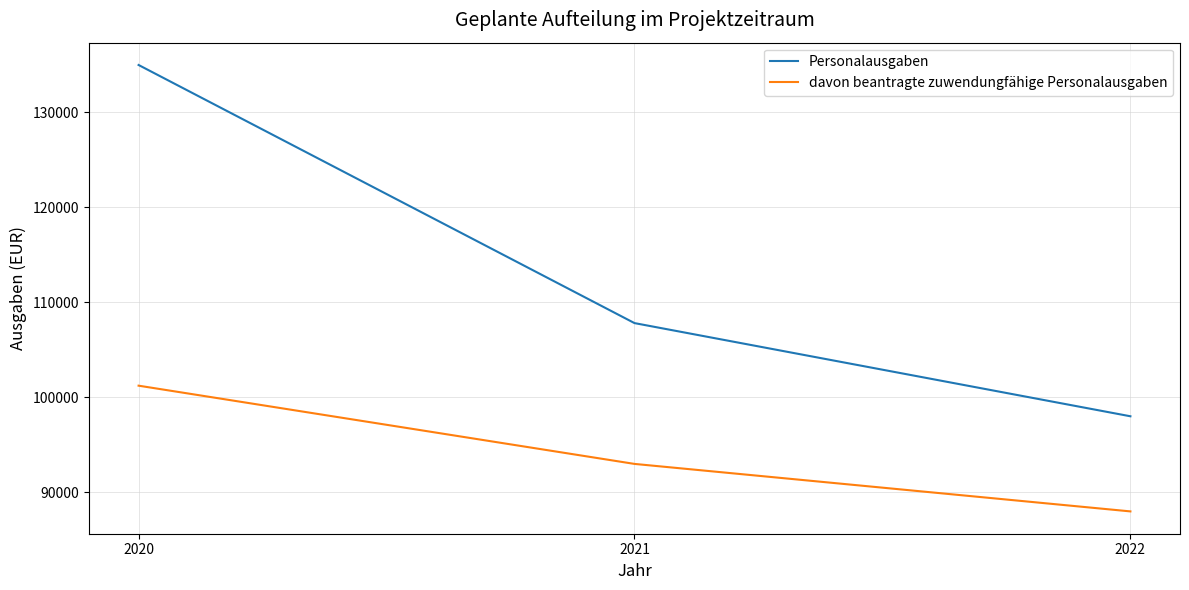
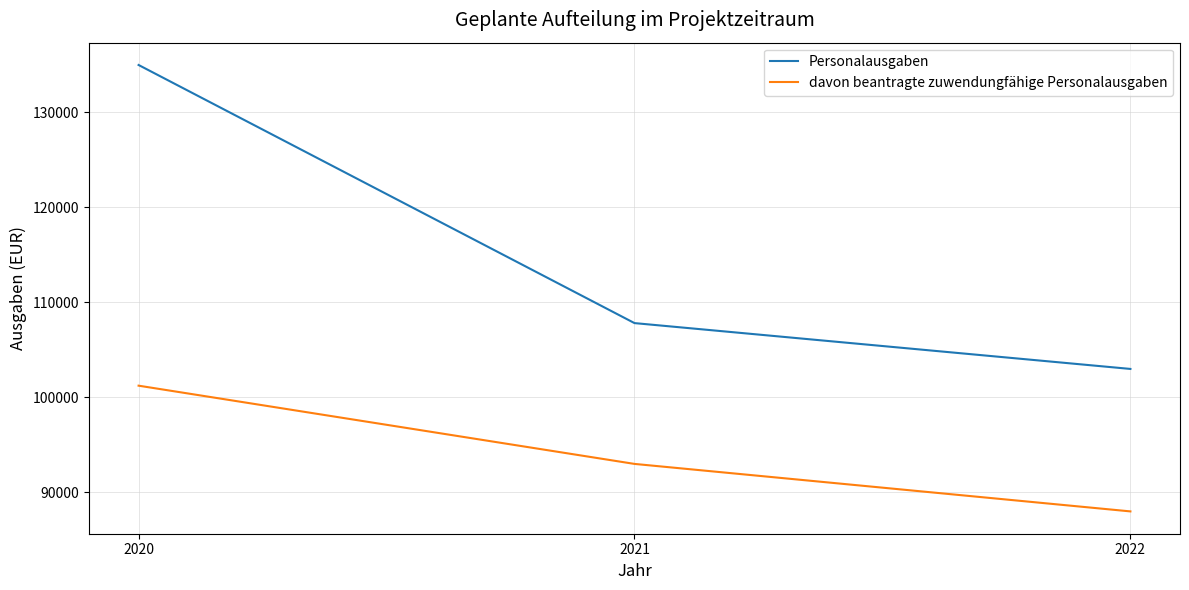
  {
    "Personalausgaben": {
      "2020": 135000,
      "2021": 108000,
-     "2022": 98000
+     "2022": 103000
    },
    "davon beantragte zuwendungfähige Personalausgaben": {
      "2020": 101000,
      "2021": 93000,
      "2022": 88000
    }
  }
